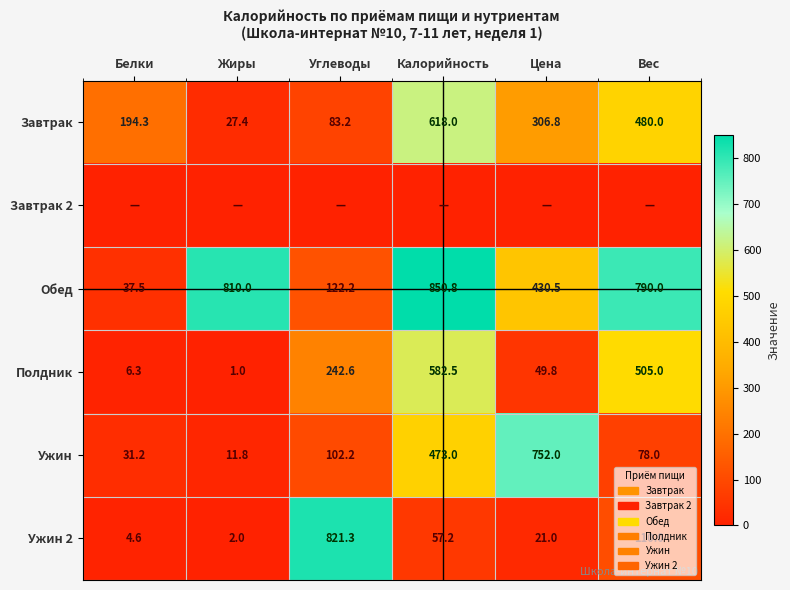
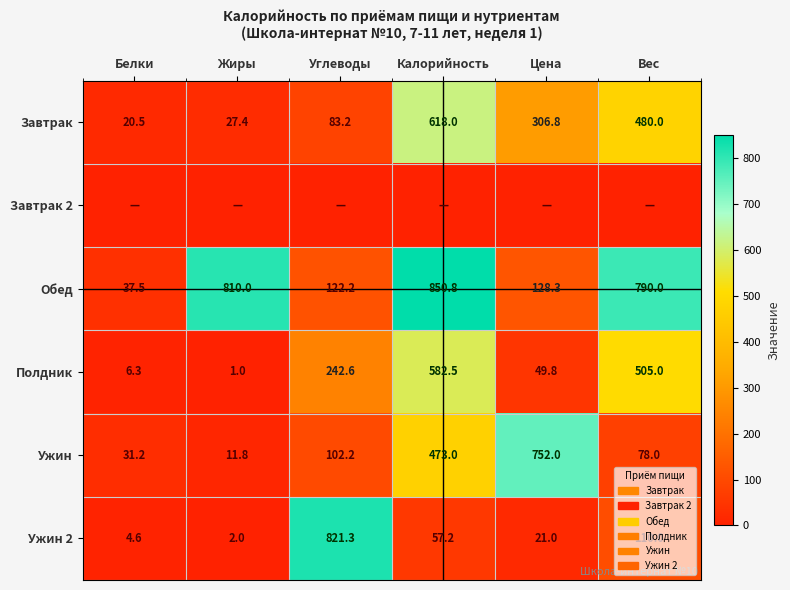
  {
    "Завтрак": {
-     "Белки": 194.3,
+     "Белки": 20.5,
      "Жиры": 27.4,
      "Углеводы": 83.2,
      "Калорийность": 618.0,
      "Цена": 306.8,
      "Вес": 480.0
    },
    "Обед": {
      "Белки": 37.5,
      "Жиры": 810.0,
      "Углеводы": 122.2,
      "Калорийность": 850.8,
-     "Цена": 430.5,
+     "Цена": 128.3,
      "Вес": 790.0
    },
    "Полдник": {
      "Белки": 6.3,
      "Жиры": 1.0,
      "Углеводы": 242.6,
      "Калорийность": 582.5,
      "Цена": 49.8,
      "Вес": 505.0
    },
    "Ужин": {
      "Белки": 31.2,
      "Жиры": 11.8,
      "Углеводы": 102.2,
      "Калорийность": 473.0,
      "Цена": 752.0,
      "Вес": 78.0
    },
    "Ужин 2": {
      "Белки": 4.6,
      "Жиры": 2.0,
      "Углеводы": 821.3,
      "Калорийность": 57.2,
      "Цена": 21.0
    }
  }
